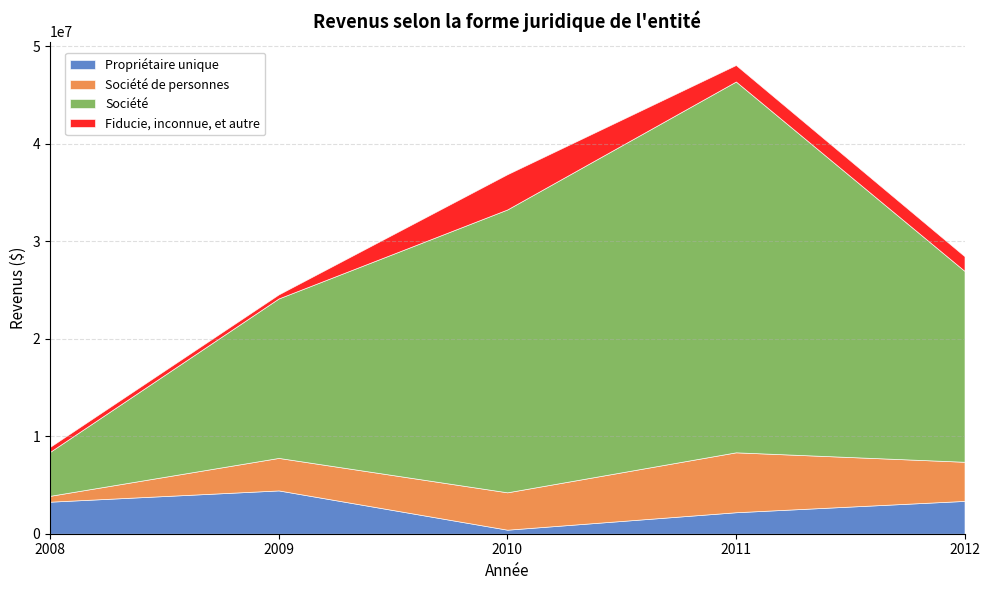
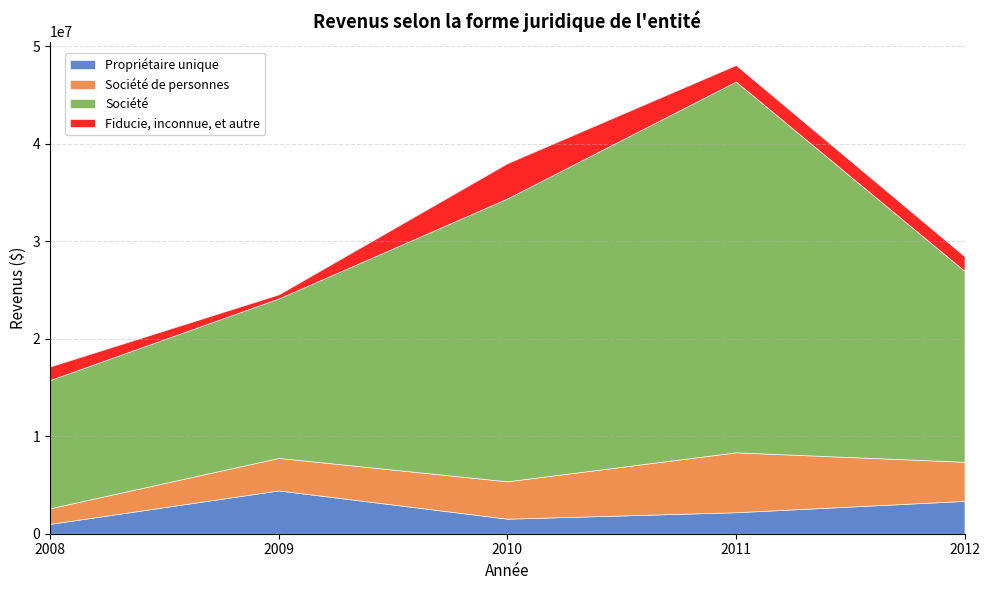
  {
    "Propriétaire unique": {
-     "2008": 3000000,
+     "2008": 1000000,
      "2009": 4000000,
-     "2010": 0,
+     "2010": 2000000,
      "2011": 2000000,
      "2012": 3000000
    },
    "Société de personnes": {
-     "2008": 1000000,
+     "2008": 2000000,
      "2009": 3000000,
      "2010": 4000000,
      "2011": 6000000,
      "2012": 4000000
    },
    "Société": {
-     "2008": 5000000,
+     "2008": 13000000,
      "2009": 16000000,
      "2010": 29000000,
      "2011": 38000000,
      "2012": 20000000
    },
    "Fiducie, inconnue, et autre": {
-     "2008": 500000,
+     "2008": 1400000,
      "2009": 0,
      "2010": 4000000,
      "2011": 2000000,
      "2012": 2000000
    }
  }
